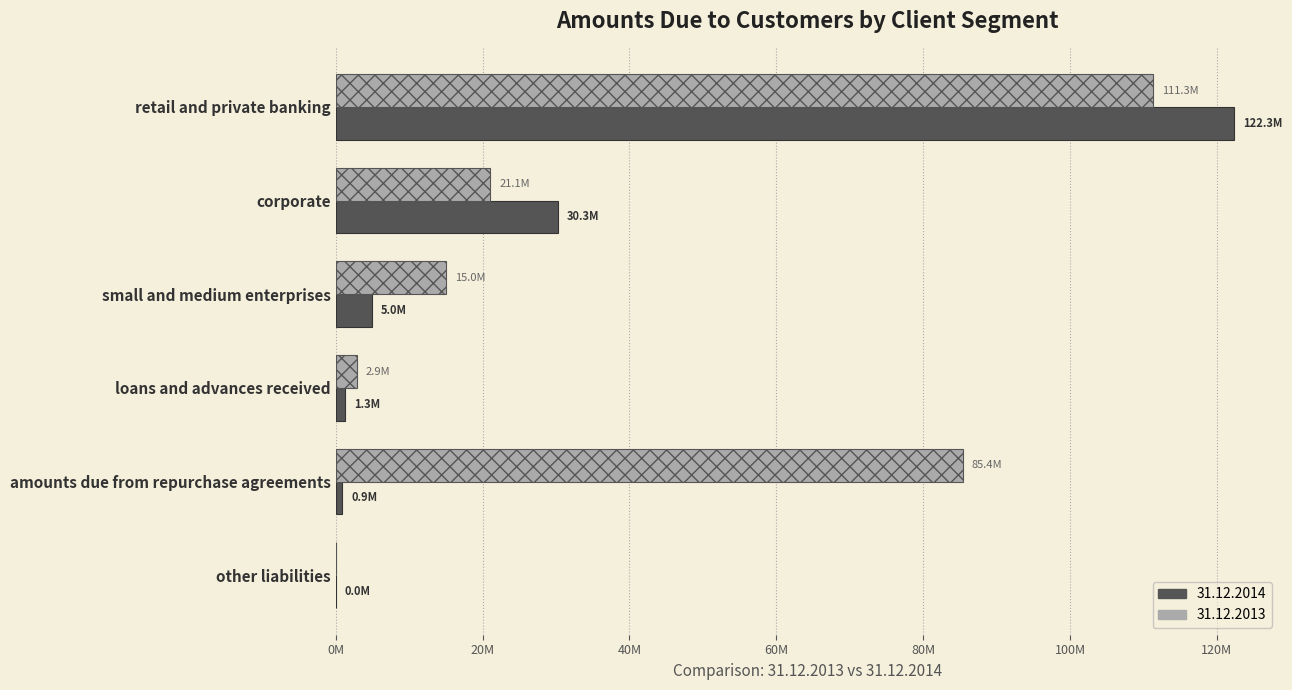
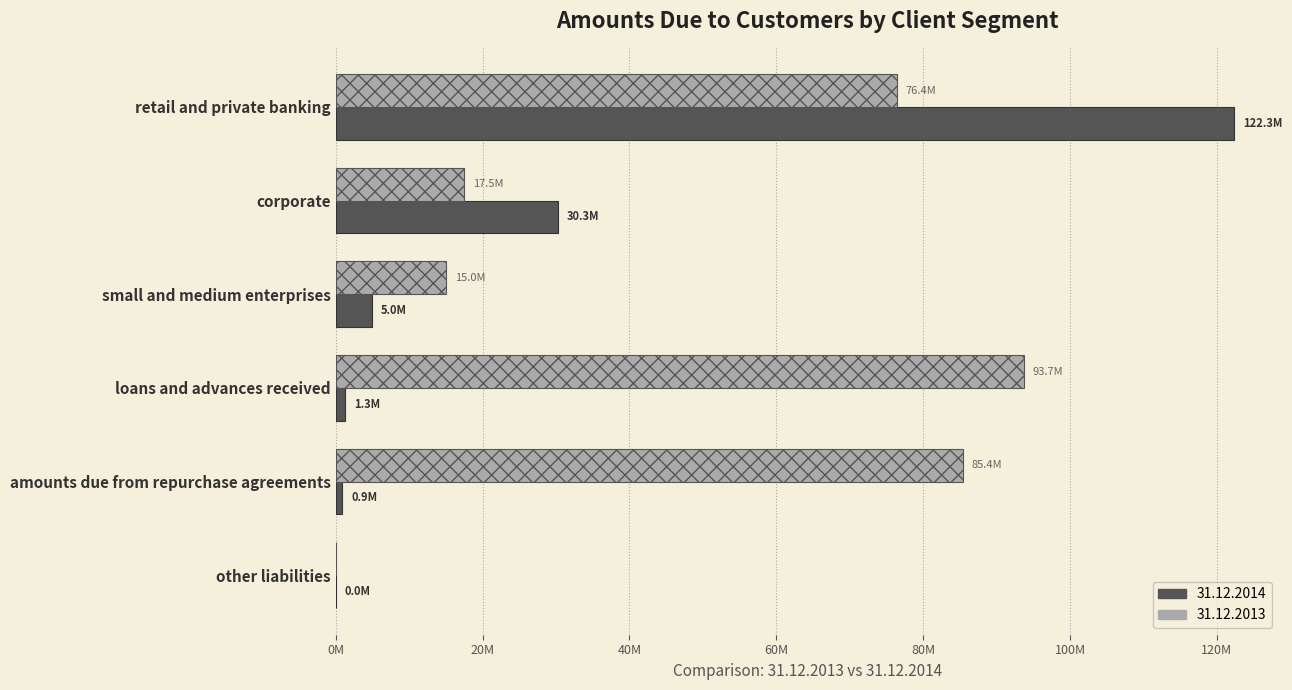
  {
    "31.12.2014": {
      "retail and private banking": "122.3M",
      "corporate": "30.3M",
      "small and medium enterprises": "5.0M",
      "loans and advances received": "1.3M",
      "amounts due from repurchase agreements": "0.9M"
    },
    "31.12.2013": {
-     "retail and private banking": "111.3M",
-     "corporate": "21.1M",
+     "retail and private banking": "76.4M",
+     "corporate": "17.5M",
      "small and medium enterprises": "15.0M",
-     "loans and advances received": "2.9M",
+     "loans and advances received": "93.7M",
      "amounts due from repurchase agreements": "85.4M"
    }
  }
